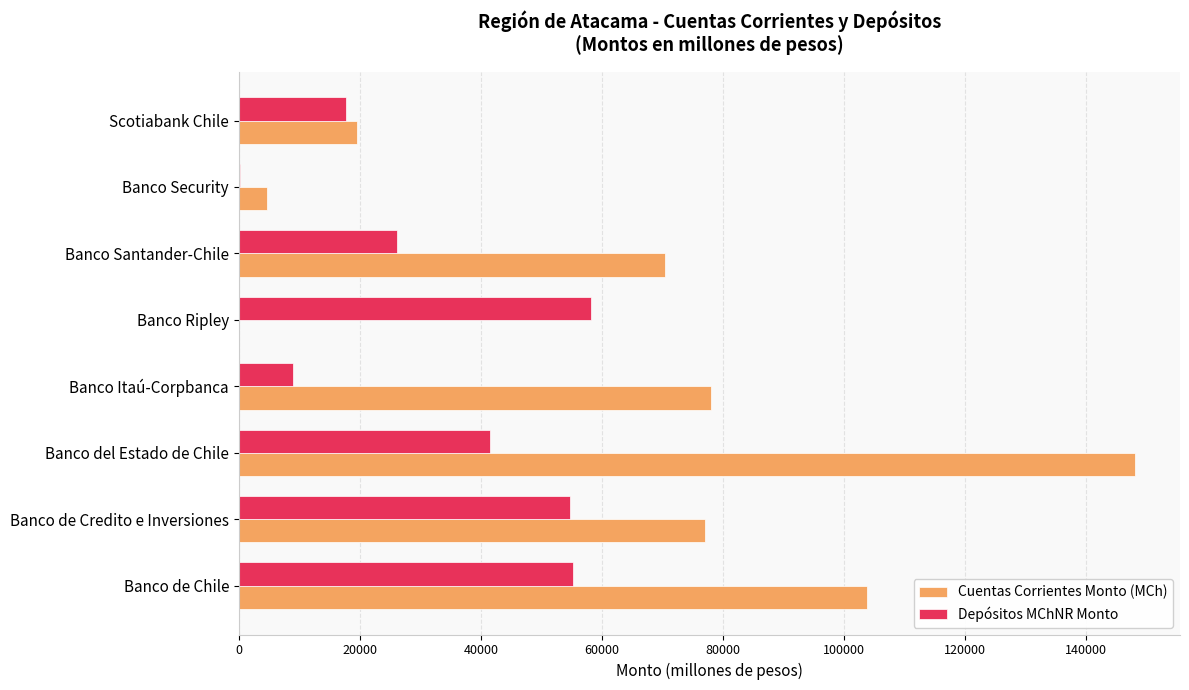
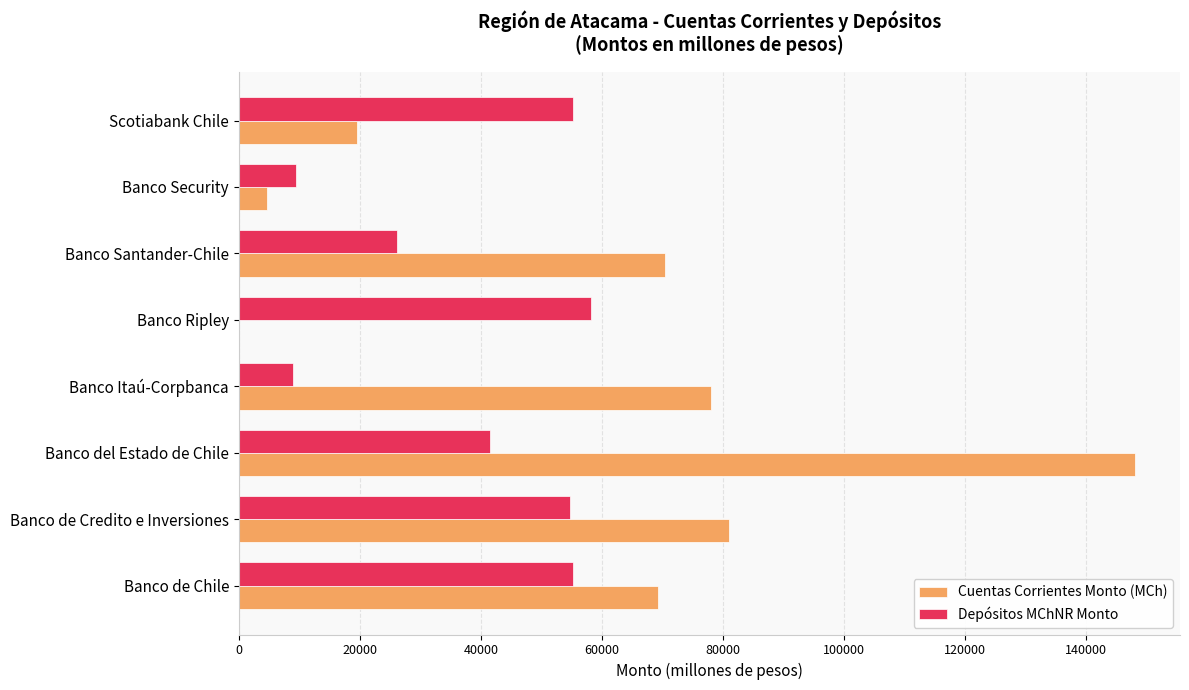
  {
    "Cuentas Corrientes Monto (MCh)": {
      "Scotiabank Chile": 20000,
      "Banco Security": 5000,
      "Banco Santander-Chile": 70000,
      "Banco Itaú-Corpbanca": 78000,
      "Banco del Estado de Chile": 148000,
-     "Banco de Credito e Inversiones": 77000,
-     "Banco de Chile": 104000
+     "Banco de Credito e Inversiones": 81000,
+     "Banco de Chile": 69000
    },
    "Depósitos MChNR Monto": {
-     "Scotiabank Chile": 18000,
-     "Banco Security": 0,
+     "Scotiabank Chile": 55000,
+     "Banco Security": 9000,
      "Banco Santander-Chile": 26000,
      "Banco Ripley": 58000,
      "Banco Itaú-Corpbanca": 9000,
      "Banco del Estado de Chile": 42000,
      "Banco de Credito e Inversiones": 55000,
      "Banco de Chile": 55000
    }
  }
